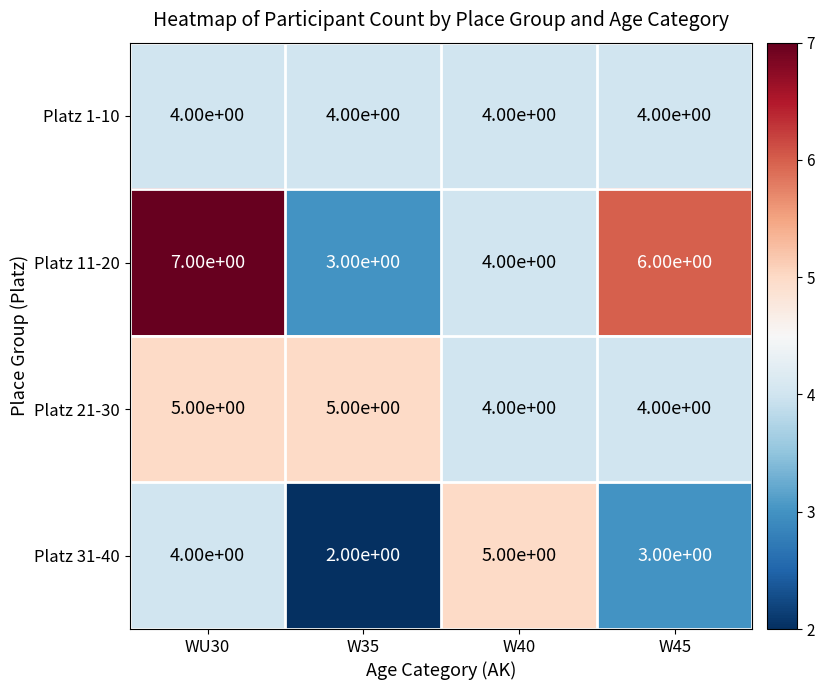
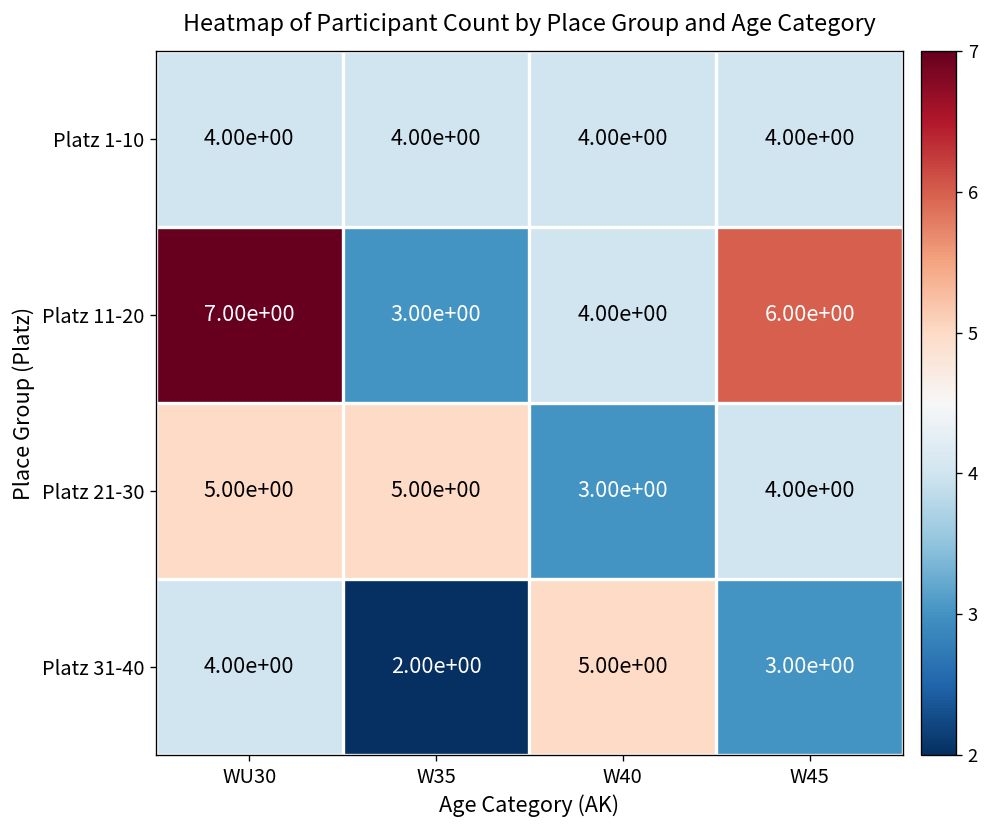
  {
    "Platz 1-10": {
      "WU30": "4.00e+00",
      "W35": "4.00e+00",
      "W40": "4.00e+00",
      "W45": "4.00e+00"
    },
    "Platz 11-20": {
      "WU30": "7.00e+00",
      "W35": "3.00e+00",
      "W40": "4.00e+00",
      "W45": "6.00e+00"
    },
    "Platz 21-30": {
      "WU30": "5.00e+00",
      "W35": "5.00e+00",
-     "W40": "4.00e+00",
+     "W40": "3.00e+00",
      "W45": "4.00e+00"
    },
    "Platz 31-40": {
      "WU30": "4.00e+00",
      "W35": "2.00e+00",
      "W40": "5.00e+00",
      "W45": "3.00e+00"
    }
  }
